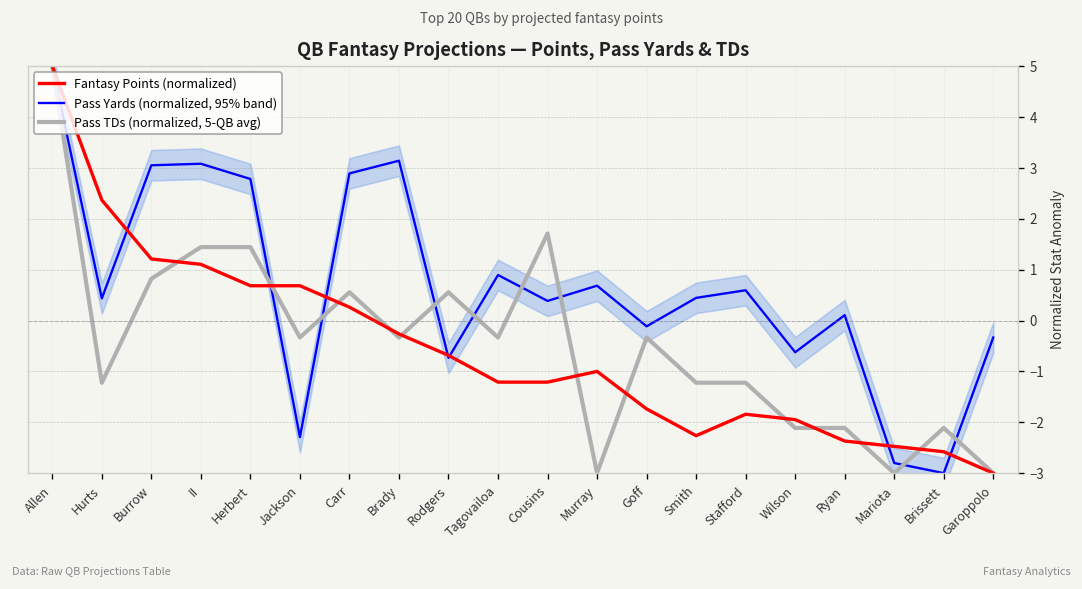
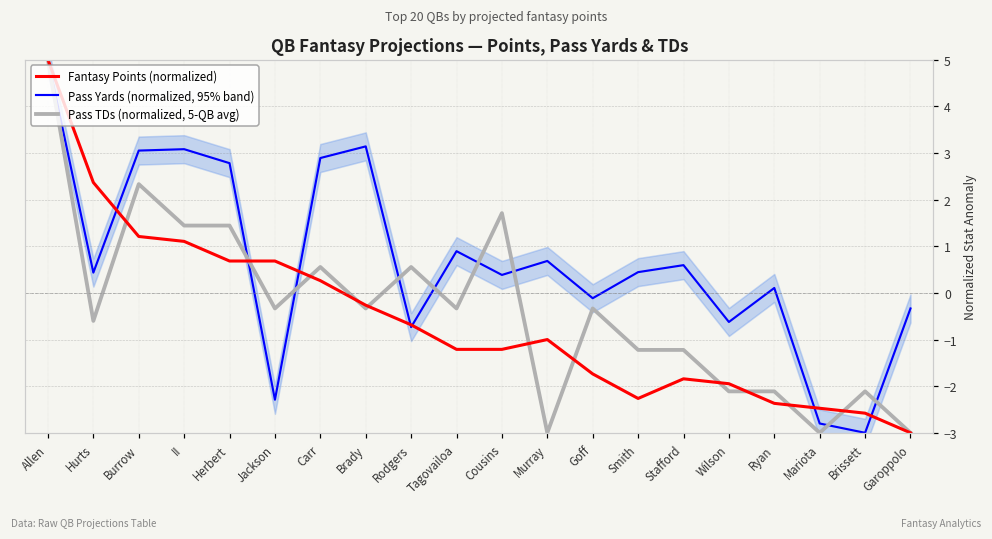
  {
    "Pass Yards (normalized, 95% band)": {
      "Hurts": 0.4,
      "Burrow": 3.1,
      "II": 3.1,
      "Herbert": 2.8,
      "Jackson": -2.3,
      "Carr": 2.9,
      "Brady": 3.1,
      "Tagovailoa": 0.9,
      "Cousins": 0.4,
      "Murray": 0.7,
      "Goff": -0.1,
      "Smith": 0.4,
      "Stafford": 0.6,
      "Wilson": -0.6,
      "Ryan": 0.1,
      "Mariota": -2.8,
      "Brissett": -3.0,
      "Garoppolo": -0.3
    },
    "Pass TDs (normalized, 5-QB avg)": {
-     "Hurts": -1.2,
-     "Burrow": 0.8,
+     "Hurts": -0.6,
+     "Burrow": 2.3,
      "II": 1.4,
      "Herbert": 1.4,
      "Jackson": -0.3,
      "Carr": 0.6,
      "Brady": -0.3,
      "Rodgers": 0.6,
      "Tagovailoa": -0.3,
      "Cousins": 1.7,
      "Murray": -3.0,
      "Goff": -0.3,
      "Smith": -1.2,
      "Stafford": -1.2,
      "Wilson": -2.1,
      "Ryan": -2.1,
      "Mariota": -3.0,
      "Brissett": -2.1
    },
    "Fantasy Points (normalized)": {
      "Hurts": 2.4,
      "Burrow": 1.2,
      "II": 1.1,
      "Herbert": 0.7,
      "Jackson": 0.7,
      "Carr": 0.3,
      "Brady": -0.3,
      "Tagovailoa": -1.2,
      "Cousins": -1.2,
      "Murray": -1.0,
      "Goff": -1.7,
      "Smith": -2.3,
      "Stafford": -1.8,
      "Wilson": -1.9,
      "Ryan": -2.4,
      "Brissett": -2.6
    }
  }
